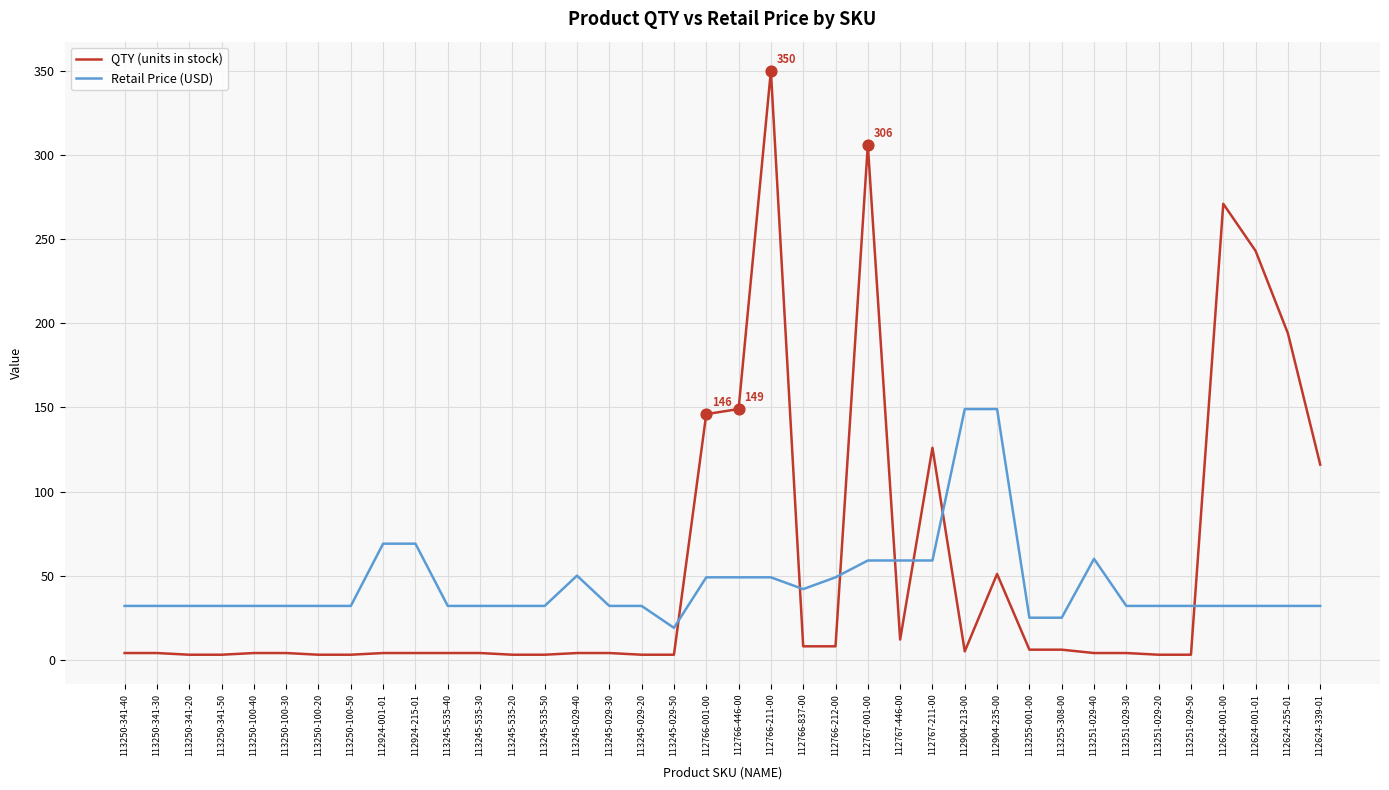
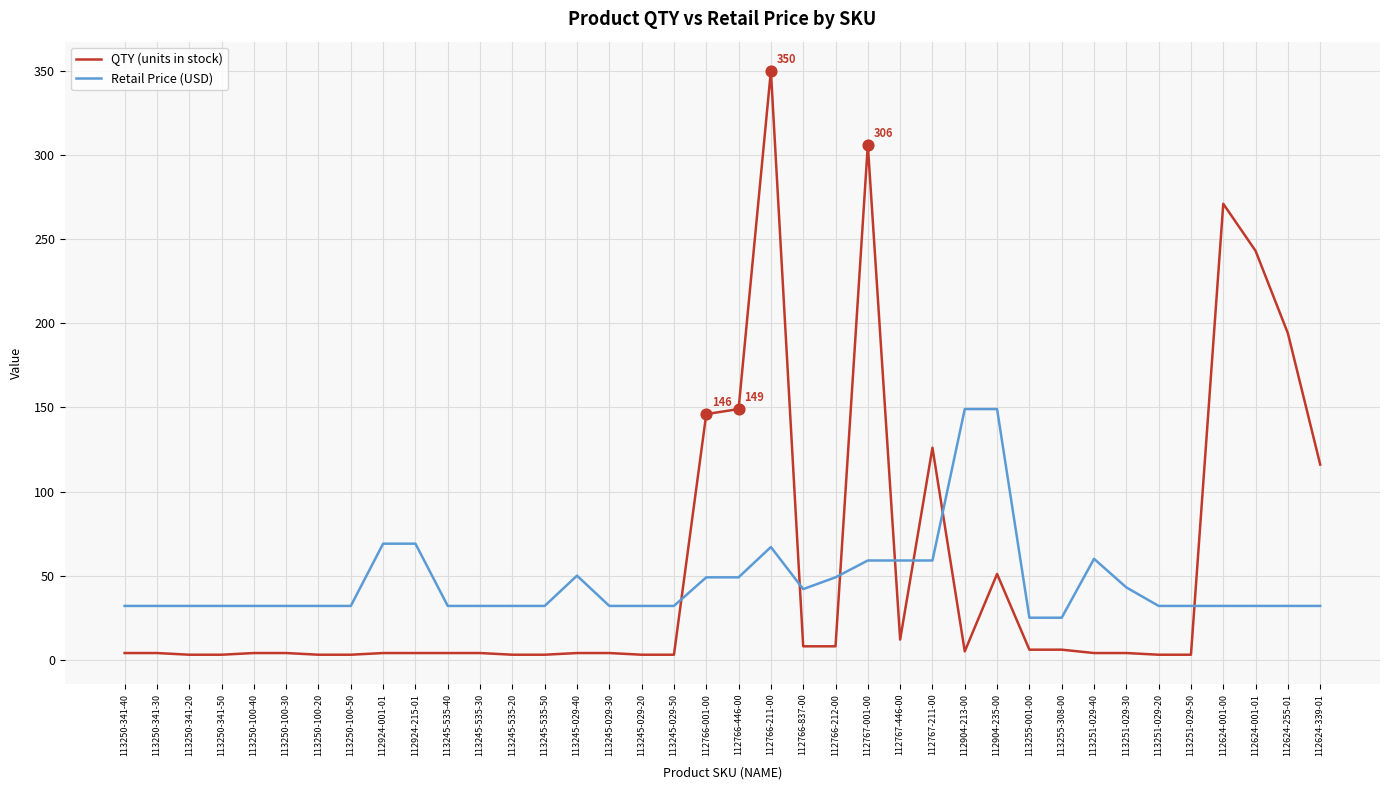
  {
    "Retail Price (USD)": {
      "113250-341-40": 32,
      "113250-341-30": 32,
      "113250-341-20": 32,
      "113250-341-50": 32,
      "113250-100-40": 32,
      "113250-100-30": 32,
      "113250-100-20": 32,
      "113250-100-50": 32,
      "112924-001-01": 69,
      "112924-215-01": 69,
      "113245-535-40": 32,
      "113245-535-30": 32,
      "113245-535-20": 32,
      "113245-535-50": 32,
      "113245-029-40": 50,
      "113245-029-30": 32,
      "113245-029-20": 32,
-     "113245-029-50": 19,
+     "113245-029-50": 32,
      "112766-001-00": 49,
      "112766-446-00": 49,
-     "112766-211-00": 49,
+     "112766-211-00": 67,
      "112766-837-00": 42,
      "112766-212-00": 49,
      "112767-001-00": 59,
      "112767-446-00": 59,
      "112767-211-00": 59,
      "112904-213-00": 149,
      "112904-235-00": 149,
      "113255-001-00": 25,
      "113255-308-00": 25,
      "113251-029-40": 60,
-     "113251-029-30": 32,
+     "113251-029-30": 43,
      "113251-029-20": 32,
      "113251-029-50": 32,
      "112624-001-00": 32,
      "112624-001-01": 32,
      "112624-255-01": 32,
      "112624-339-01": 32
    }
  }
